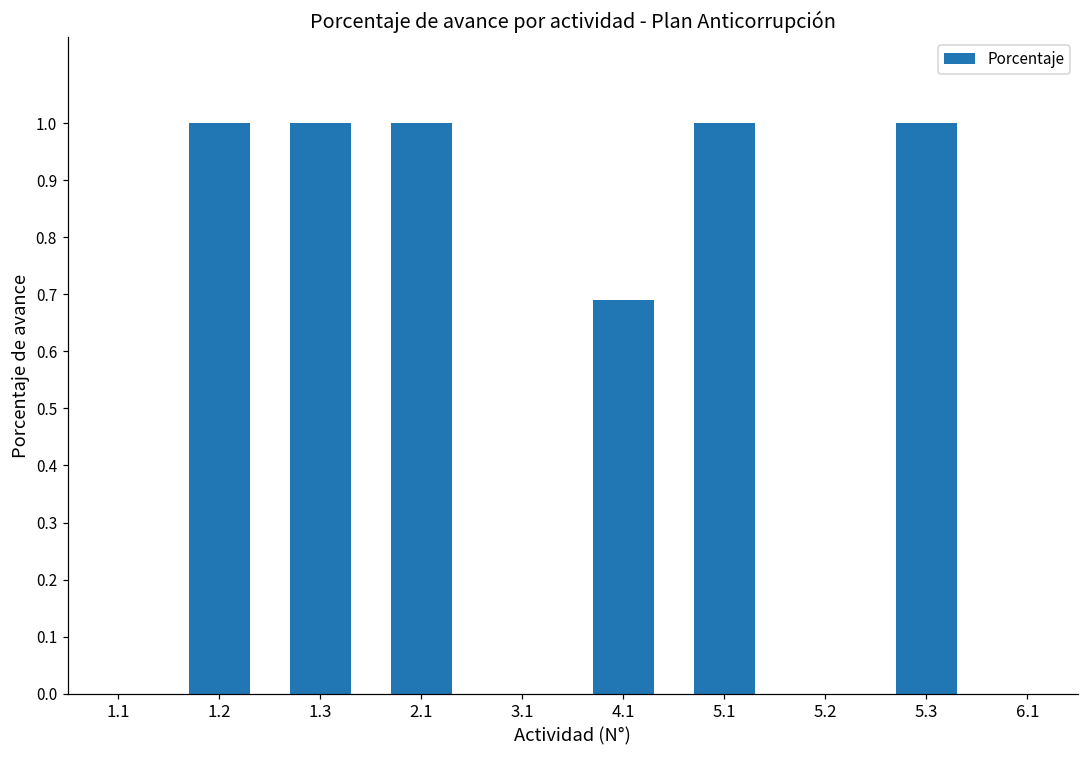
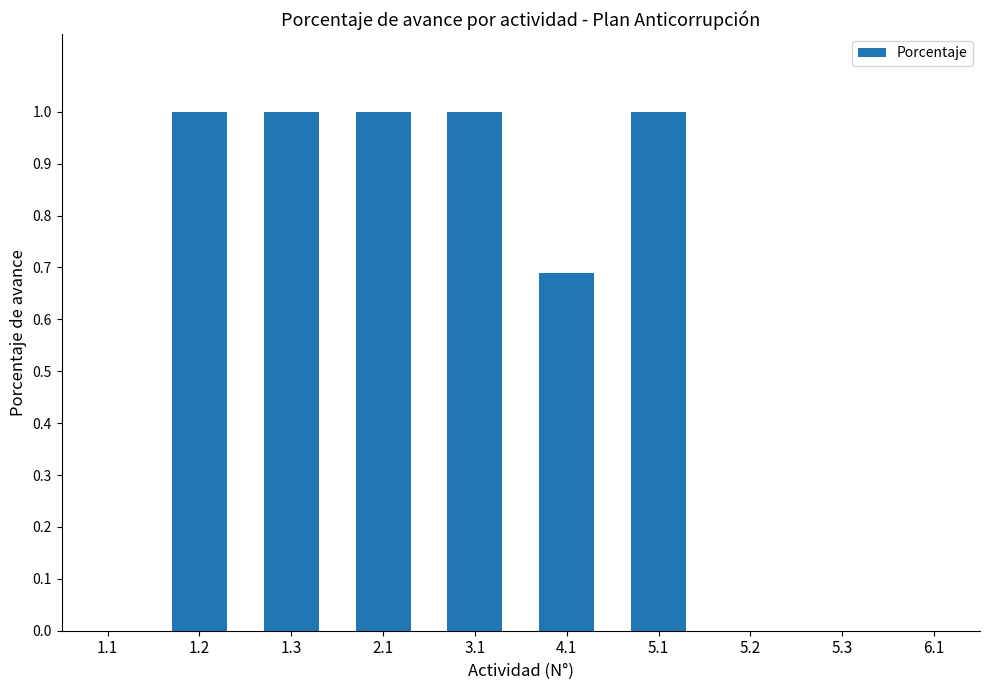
  {
    "1.1": 0,
    "1.2": 1,
    "1.3": 1,
    "2.1": 1,
-   "3.1": 0,
+   "3.1": 1,
    "4.1": 0.69,
    "5.1": 1,
    "5.2": 0,
-   "5.3": 1,
+   "5.3": 0,
    "6.1": 0
  }
